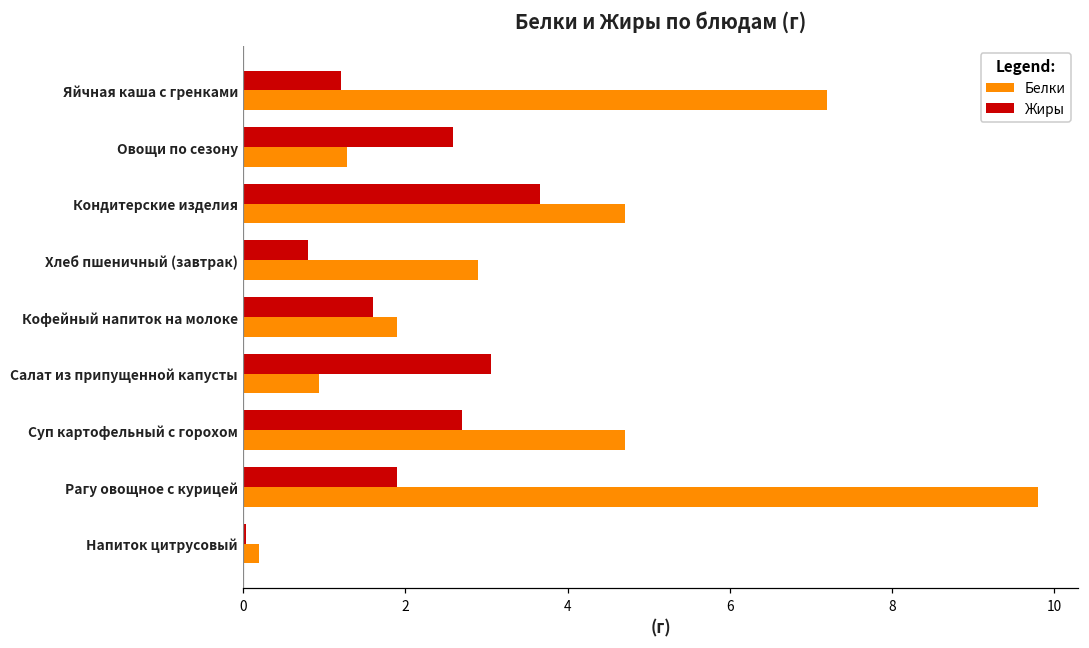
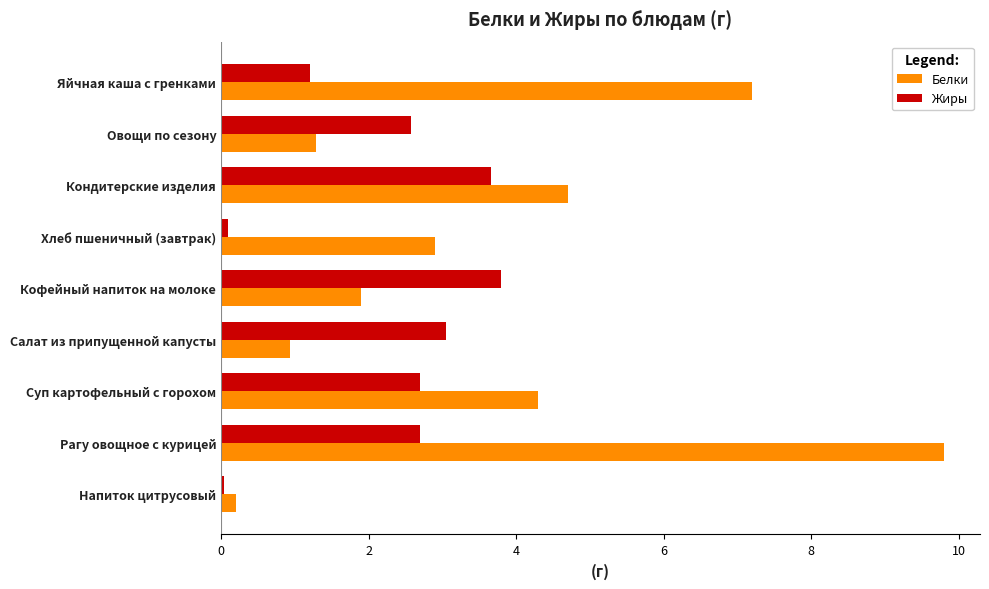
  {
    "Белки": {
      "Яйчная каша с гренками": 7.2,
      "Овощи по сезону": 1.3,
      "Кондитерские изделия": 4.7,
      "Хлеб пшеничный (завтрак)": 2.9,
      "Кофейный напиток на молоке": 1.9,
      "Салат из припущенной капусты": 0.9,
-     "Суп картофельный с горохом": 4.7,
+     "Суп картофельный с горохом": 4.3,
      "Рагу овощное с курицей": 9.8,
      "Напиток цитрусовый": 0.2
    },
    "Жиры": {
      "Яйчная каша с гренками": 1.2,
      "Овощи по сезону": 2.6,
      "Кондитерские изделия": 3.7,
-     "Хлеб пшеничный (завтрак)": 0.8,
-     "Кофейный напиток на молоке": 1.6,
+     "Хлеб пшеничный (завтрак)": 0.1,
+     "Кофейный напиток на молоке": 3.8,
      "Салат из припущенной капусты": 3.1,
      "Суп картофельный с горохом": 2.7,
-     "Рагу овощное с курицей": 1.9,
+     "Рагу овощное с курицей": 2.7,
      "Напиток цитрусовый": 0.0
    }
  }
